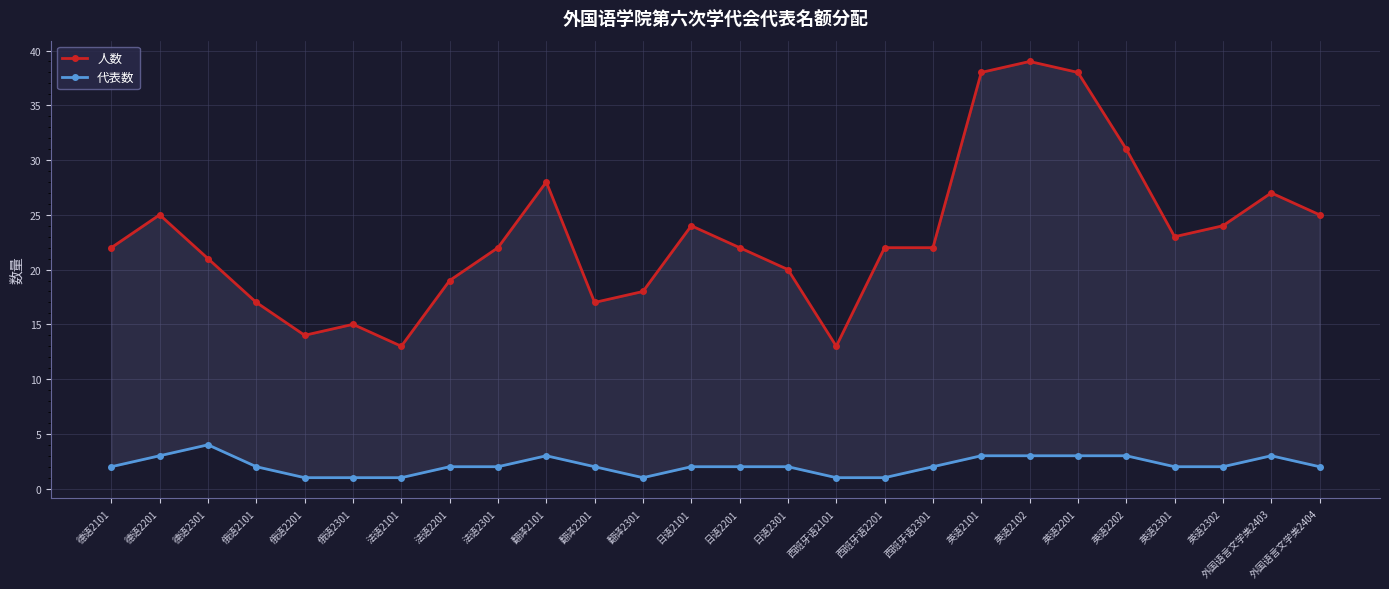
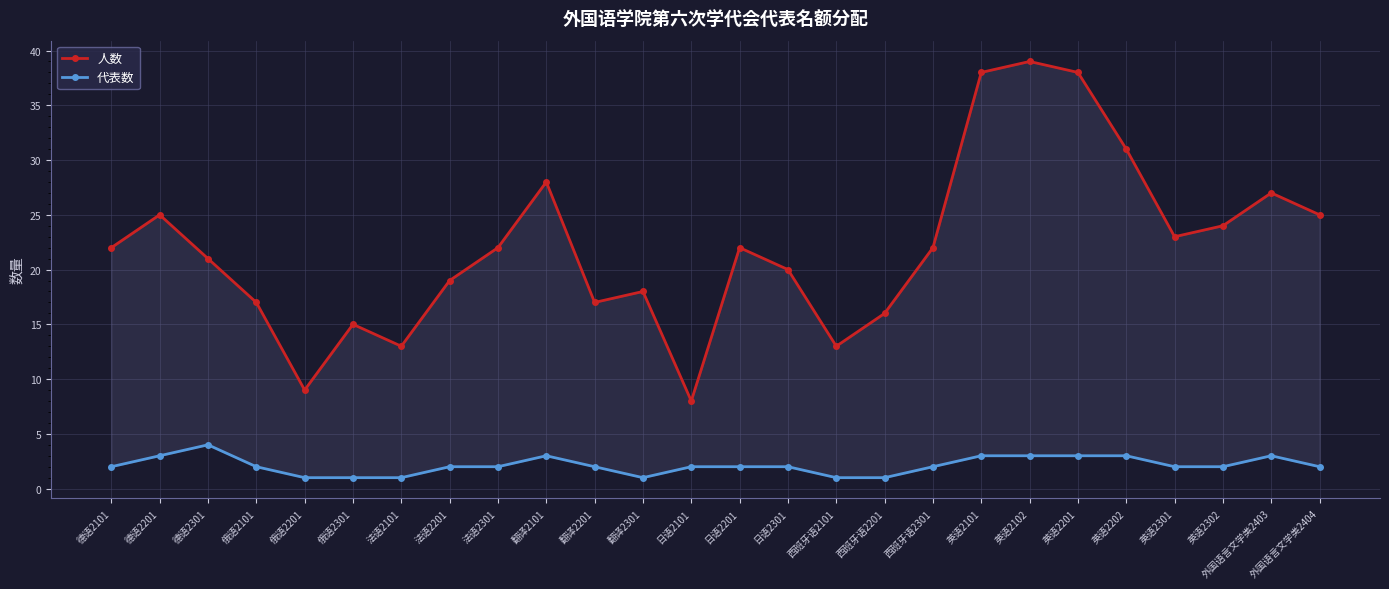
  {
    "人数": {
      "德语2101": 22,
      "德语2201": 25,
      "德语2301": 21,
      "俄语2101": 17,
-     "俄语2201": 14,
+     "俄语2201": 9,
      "俄语2301": 15,
      "法语2101": 13,
      "法语2201": 19,
      "法语2301": 22,
      "翻译2101": 28,
      "翻译2201": 17,
      "翻译2301": 18,
-     "日语2101": 24,
+     "日语2101": 8,
      "日语2201": 22,
      "日语2301": 20,
      "西班牙语2101": 13,
-     "西班牙语2201": 22,
+     "西班牙语2201": 16,
      "西班牙语2301": 22,
      "英语2101": 38,
      "英语2102": 39,
      "英语2201": 38,
      "英语2202": 31,
      "英语2301": 23,
      "英语2302": 24,
      "外国语言文学类2403": 27,
      "外国语言文学类2404": 25
    },
    "代表数": {
      "德语2101": 2,
      "德语2201": 3,
      "德语2301": 4,
      "俄语2101": 2,
      "俄语2201": 1,
      "俄语2301": 1,
      "法语2101": 1,
      "法语2201": 2,
      "法语2301": 2,
      "翻译2101": 3,
      "翻译2201": 2,
      "翻译2301": 1,
      "日语2101": 2,
      "日语2201": 2,
      "日语2301": 2,
      "西班牙语2101": 1,
      "西班牙语2201": 1,
      "西班牙语2301": 2,
      "英语2101": 3,
      "英语2102": 3,
      "英语2201": 3,
      "英语2202": 3,
      "英语2301": 2,
      "英语2302": 2,
      "外国语言文学类2403": 3,
      "外国语言文学类2404": 2
    }
  }
